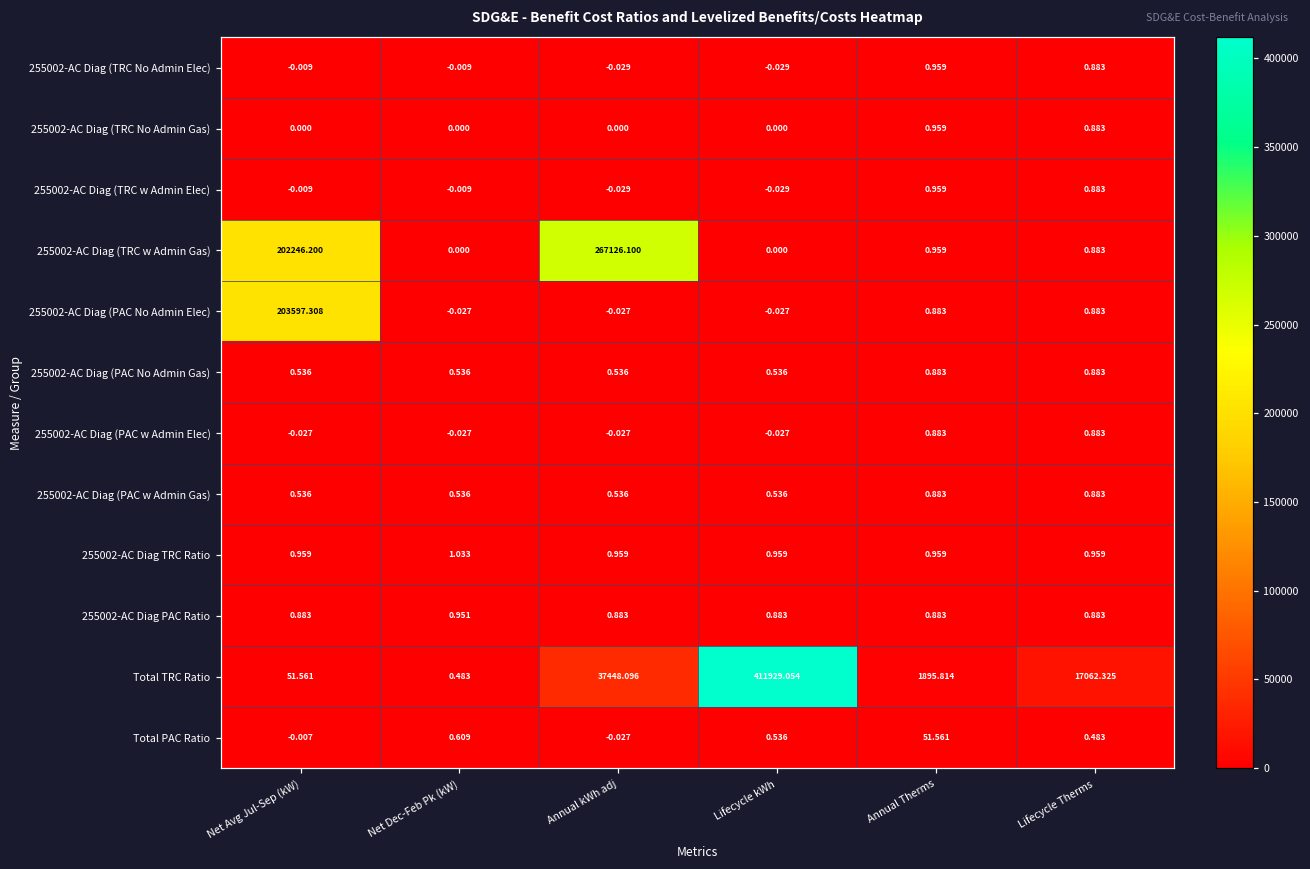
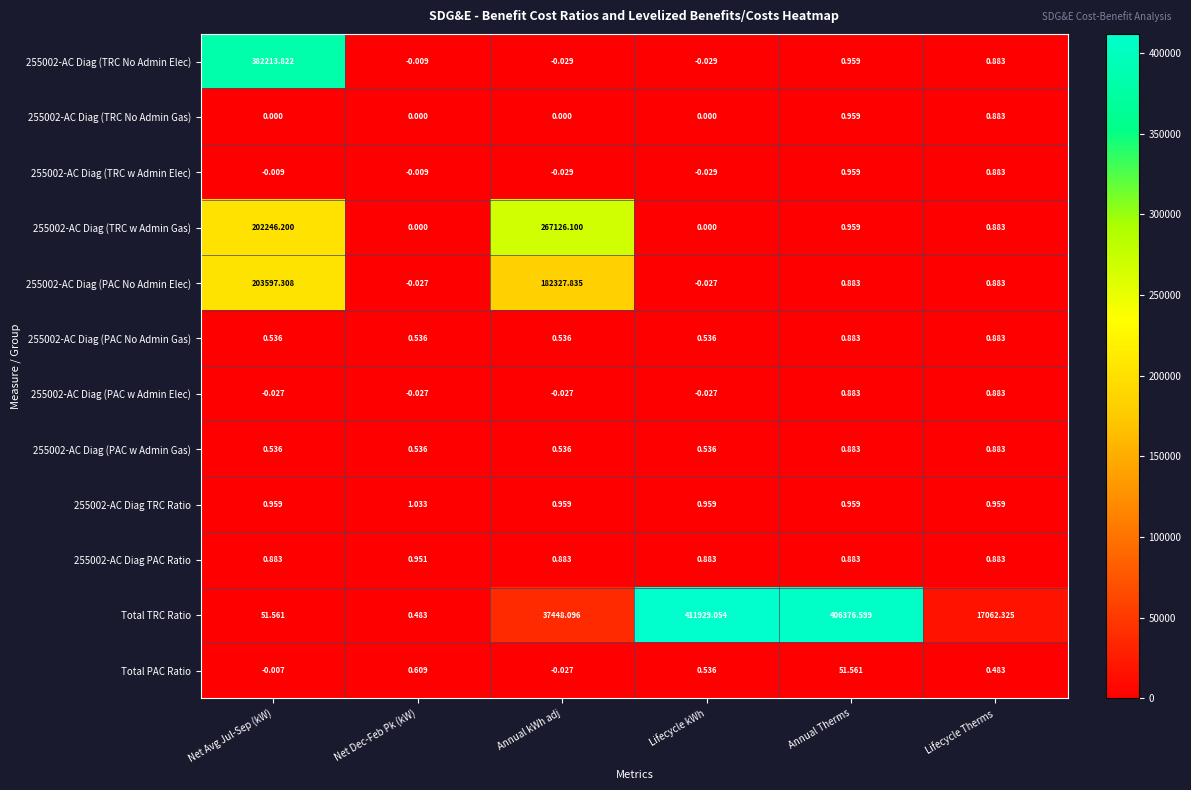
  {
    "255002-AC Diag (TRC No Admin Elec)": {
-     "Net Avg Jul-Sep (kW)": -0.009,
+     "Net Avg Jul-Sep (kW)": 382213.822,
      "Net Dec-Feb Pk (kW)": -0.009,
      "Annual kWh adj": -0.029,
      "Lifecycle kWh": -0.029,
      "Annual Therms": 0.959,
      "Lifecycle Therms": 0.883
    },
    "255002-AC Diag (TRC No Admin Gas)": {
      "Net Avg Jul-Sep (kW)": 0.000,
      "Net Dec-Feb Pk (kW)": 0.000,
      "Annual kWh adj": 0.000,
      "Lifecycle kWh": 0.000,
      "Annual Therms": 0.959,
      "Lifecycle Therms": 0.883
    },
    "255002-AC Diag (TRC w Admin Elec)": {
      "Net Avg Jul-Sep (kW)": -0.009,
      "Net Dec-Feb Pk (kW)": -0.009,
      "Annual kWh adj": -0.029,
      "Lifecycle kWh": -0.029,
      "Annual Therms": 0.959,
      "Lifecycle Therms": 0.883
    },
    "255002-AC Diag (TRC w Admin Gas)": {
      "Net Avg Jul-Sep (kW)": 202246.200,
      "Net Dec-Feb Pk (kW)": 0.000,
      "Annual kWh adj": 267126.100,
      "Lifecycle kWh": 0.000,
      "Annual Therms": 0.959,
      "Lifecycle Therms": 0.883
    },
    "255002-AC Diag (PAC No Admin Elec)": {
      "Net Avg Jul-Sep (kW)": 203597.308,
      "Net Dec-Feb Pk (kW)": -0.027,
-     "Annual kWh adj": -0.027,
+     "Annual kWh adj": 182327.835,
      "Lifecycle kWh": -0.027,
      "Annual Therms": 0.883,
      "Lifecycle Therms": 0.883
    },
    "255002-AC Diag (PAC No Admin Gas)": {
      "Net Avg Jul-Sep (kW)": 0.536,
      "Net Dec-Feb Pk (kW)": 0.536,
      "Annual kWh adj": 0.536,
      "Lifecycle kWh": 0.536,
      "Annual Therms": 0.883,
      "Lifecycle Therms": 0.883
    },
    "255002-AC Diag (PAC w Admin Elec)": {
      "Net Avg Jul-Sep (kW)": -0.027,
      "Net Dec-Feb Pk (kW)": -0.027,
      "Annual kWh adj": -0.027,
      "Lifecycle kWh": -0.027,
      "Annual Therms": 0.883,
      "Lifecycle Therms": 0.883
    },
    "255002-AC Diag (PAC w Admin Gas)": {
      "Net Avg Jul-Sep (kW)": 0.536,
      "Net Dec-Feb Pk (kW)": 0.536,
      "Annual kWh adj": 0.536,
      "Lifecycle kWh": 0.536,
      "Annual Therms": 0.883,
      "Lifecycle Therms": 0.883
    },
    "255002-AC Diag TRC Ratio": {
      "Net Avg Jul-Sep (kW)": 0.959,
      "Net Dec-Feb Pk (kW)": 1.033,
      "Annual kWh adj": 0.959,
      "Lifecycle kWh": 0.959,
      "Annual Therms": 0.959,
      "Lifecycle Therms": 0.959
    },
    "255002-AC Diag PAC Ratio": {
      "Net Avg Jul-Sep (kW)": 0.883,
      "Net Dec-Feb Pk (kW)": 0.951,
      "Annual kWh adj": 0.883,
      "Lifecycle kWh": 0.883,
      "Annual Therms": 0.883,
      "Lifecycle Therms": 0.883
    },
    "Total TRC Ratio": {
      "Net Avg Jul-Sep (kW)": 51.561,
      "Net Dec-Feb Pk (kW)": 0.483,
      "Annual kWh adj": 37448.096,
      "Lifecycle kWh": 411929.054,
-     "Annual Therms": 1895.814,
+     "Annual Therms": 406376.599,
      "Lifecycle Therms": 17062.325
    },
    "Total PAC Ratio": {
      "Net Avg Jul-Sep (kW)": -0.007,
      "Net Dec-Feb Pk (kW)": 0.609,
      "Annual kWh adj": -0.027,
      "Lifecycle kWh": 0.536,
      "Annual Therms": 51.561,
      "Lifecycle Therms": 0.483
    }
  }
